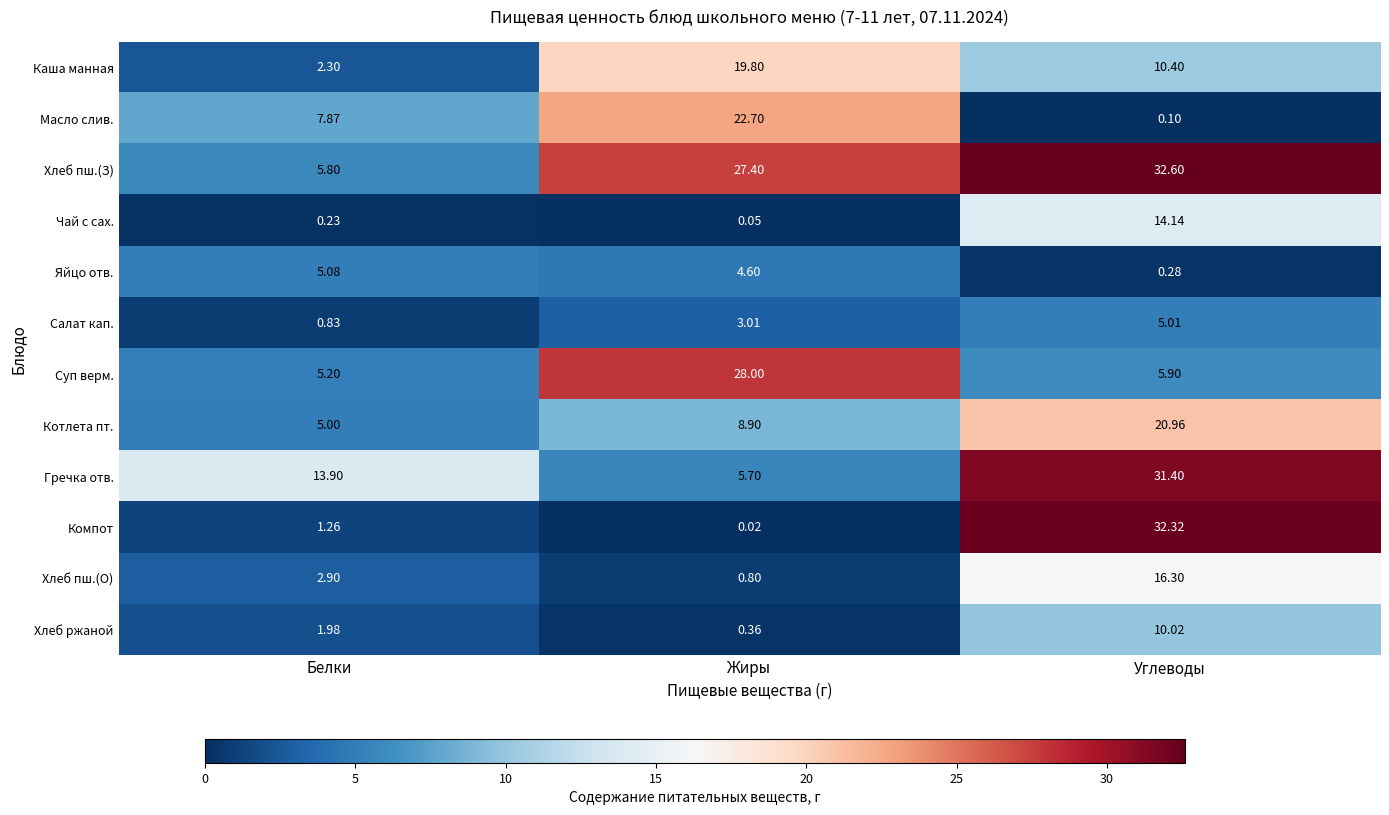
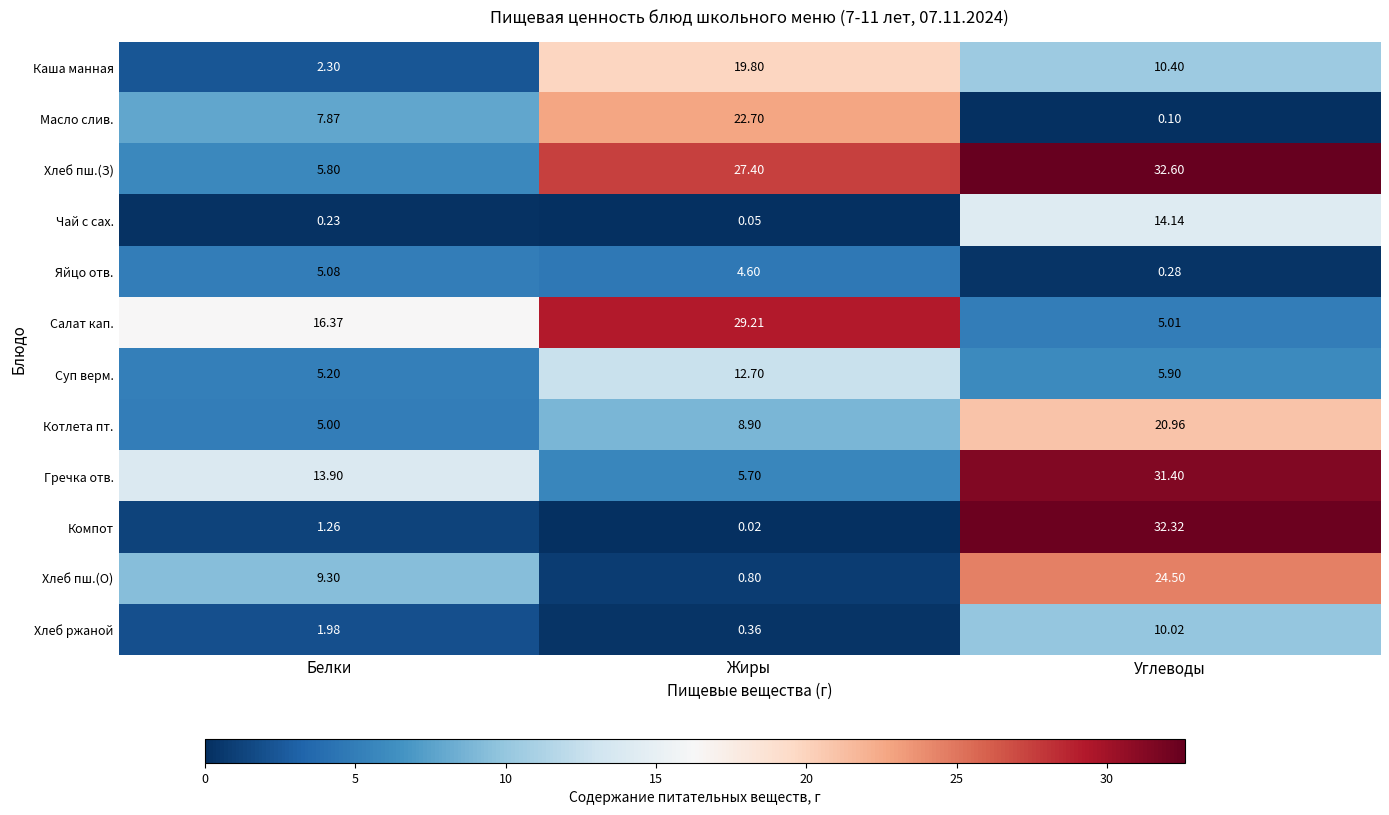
  {
    "Каша манная": {
      "Белки": 2.30,
      "Жиры": 19.80,
      "Углеводы": 10.40
    },
    "Масло слив.": {
      "Белки": 7.87,
      "Жиры": 22.70,
      "Углеводы": 0.10
    },
    "Хлеб пш.(З)": {
      "Белки": 5.80,
      "Жиры": 27.40,
      "Углеводы": 32.60
    },
    "Чай с сах.": {
      "Белки": 0.23,
      "Жиры": 0.05,
      "Углеводы": 14.14
    },
    "Яйцо отв.": {
      "Белки": 5.08,
      "Жиры": 4.60,
      "Углеводы": 0.28
    },
    "Салат кап.": {
-     "Белки": 0.83,
-     "Жиры": 3.01,
+     "Белки": 16.37,
+     "Жиры": 29.21,
      "Углеводы": 5.01
    },
    "Суп верм.": {
      "Белки": 5.20,
-     "Жиры": 28.00,
+     "Жиры": 12.70,
      "Углеводы": 5.90
    },
    "Котлета пт.": {
      "Белки": 5.00,
      "Жиры": 8.90,
      "Углеводы": 20.96
    },
    "Гречка отв.": {
      "Белки": 13.90,
      "Жиры": 5.70,
      "Углеводы": 31.40
    },
    "Компот": {
      "Белки": 1.26,
      "Жиры": 0.02,
      "Углеводы": 32.32
    },
    "Хлеб пш.(О)": {
-     "Белки": 2.90,
+     "Белки": 9.30,
      "Жиры": 0.80,
-     "Углеводы": 16.30
+     "Углеводы": 24.50
    },
    "Хлеб ржаной": {
      "Белки": 1.98,
      "Жиры": 0.36,
      "Углеводы": 10.02
    }
  }
